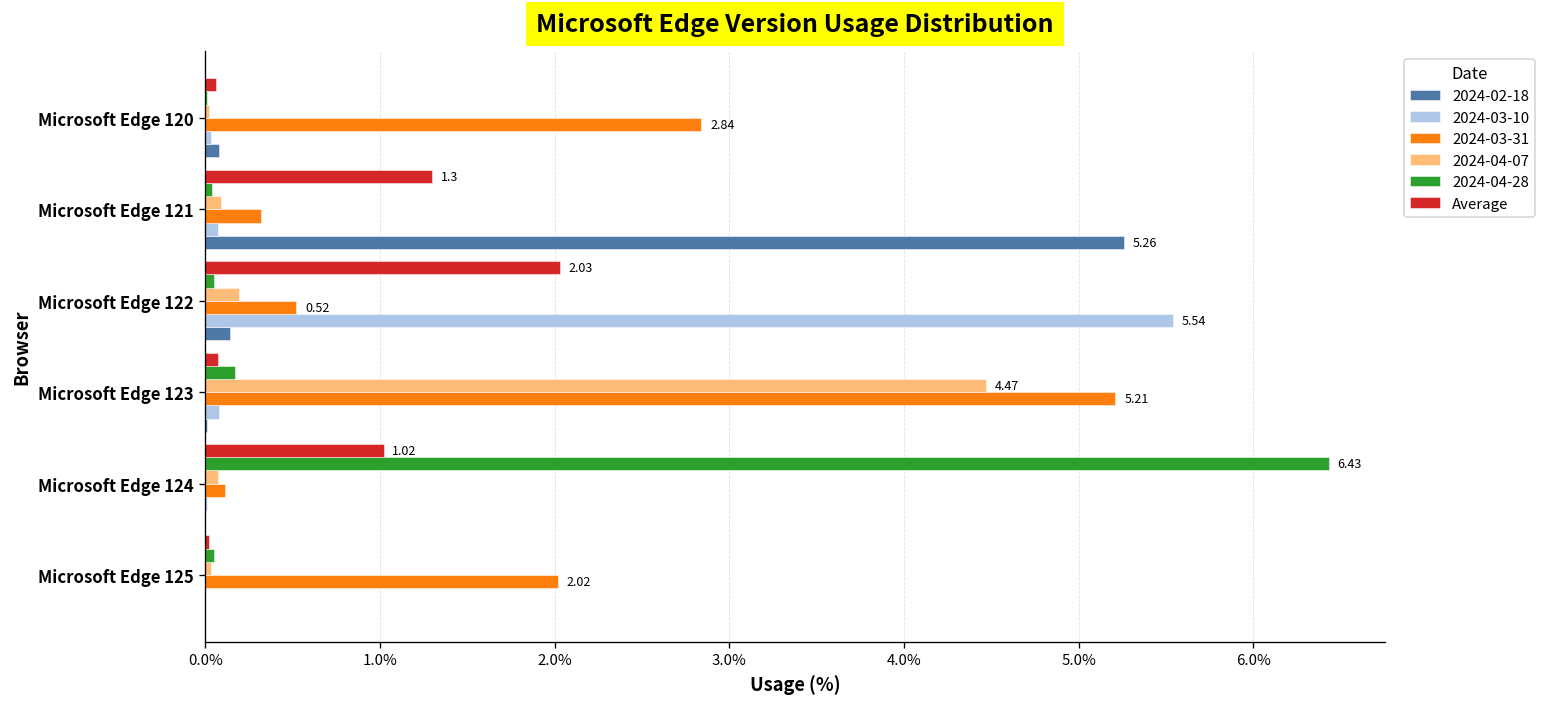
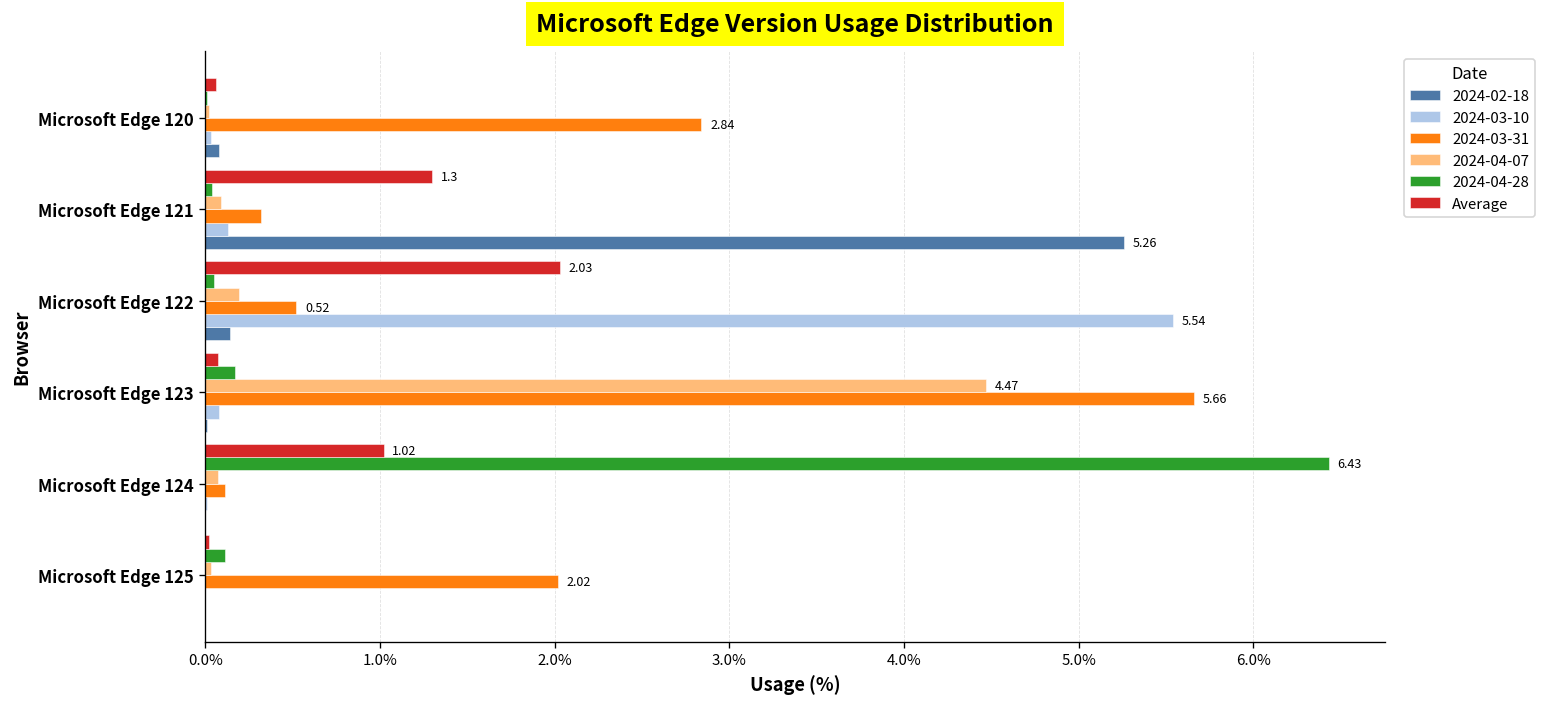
  {
    "2024-02-18": {
      "Microsoft Edge 121": "5.26"
    },
    "2024-03-10": {
      "Microsoft Edge 120": "0.03%",
-     "Microsoft Edge 121": "0.07%",
+     "Microsoft Edge 121": "0.13%",
      "Microsoft Edge 123": "0.08%",
      "Microsoft Edge 125": "0.00%"
    },
    "2024-03-31": {
      "Microsoft Edge 120": "2.84",
      "Microsoft Edge 122": "0.52",
-     "Microsoft Edge 123": "5.21",
+     "Microsoft Edge 123": "5.66",
      "Microsoft Edge 125": "2.02"
    },
    "2024-04-07": {
      "Microsoft Edge 123": "4.47"
    },
    "2024-04-28": {
      "Microsoft Edge 121": "0.04%",
      "Microsoft Edge 122": "0.05%",
      "Microsoft Edge 123": "0.17%",
-     "Microsoft Edge 125": "0.05%"
+     "Microsoft Edge 125": "0.11%"
    },
    "Average": {
      "Microsoft Edge 121": "1.3",
      "Microsoft Edge 122": "2.03",
      "Microsoft Edge 124": "1.02"
    }
  }
